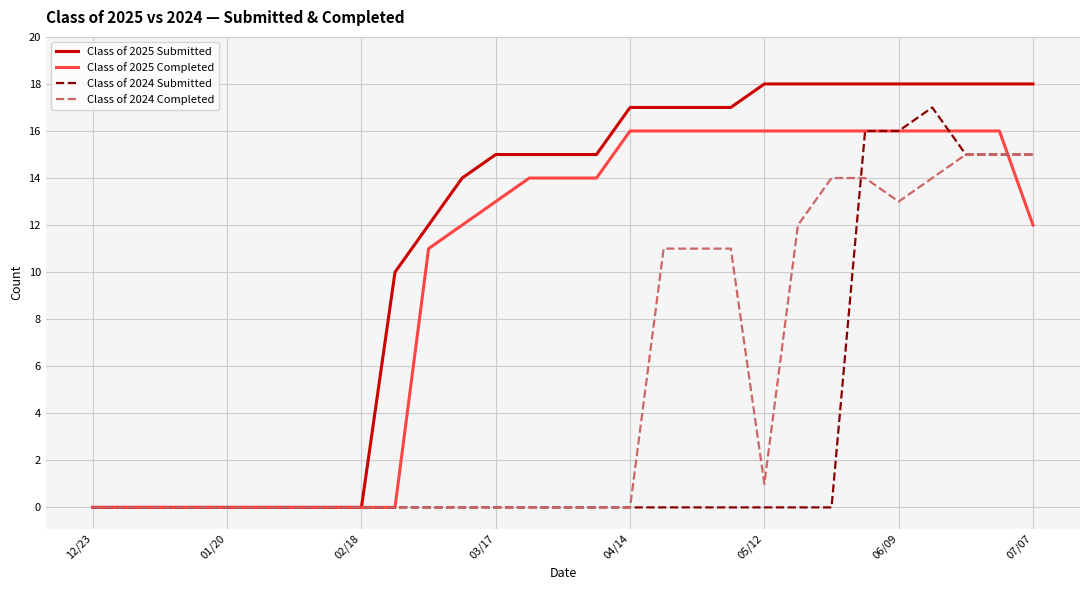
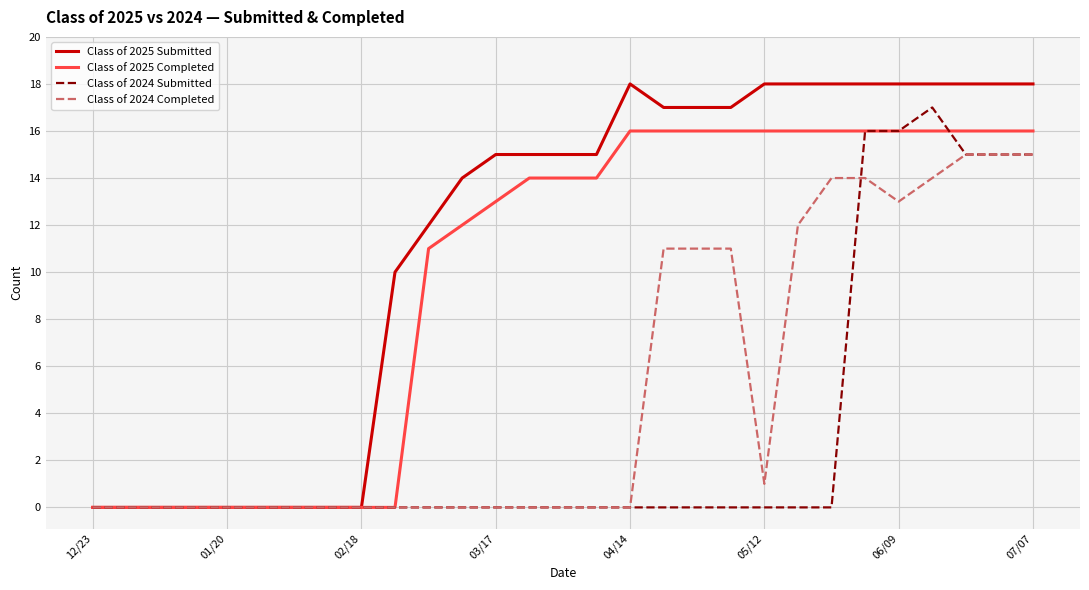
  {
    "Class of 2025 Submitted": {
      "03/17": 15,
-     "04/14": 17,
+     "04/14": 18,
      "05/12": 18,
      "06/09": 18,
      "07/07": 18
    },
    "Class of 2025 Completed": {
      "03/17": 13,
      "04/14": 16,
      "05/12": 16,
-     "07/07": 12
+     "07/07": 16
    },
    "Class of 2024 Submitted": {
      "05/12": 0
    },
    "Class of 2024 Completed": {
      "05/12": 1,
      "06/09": 13
    }
  }
